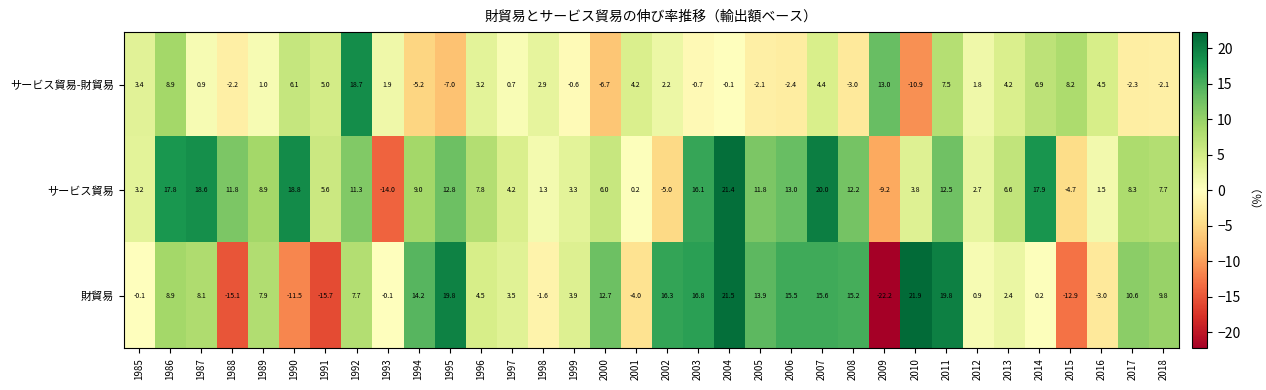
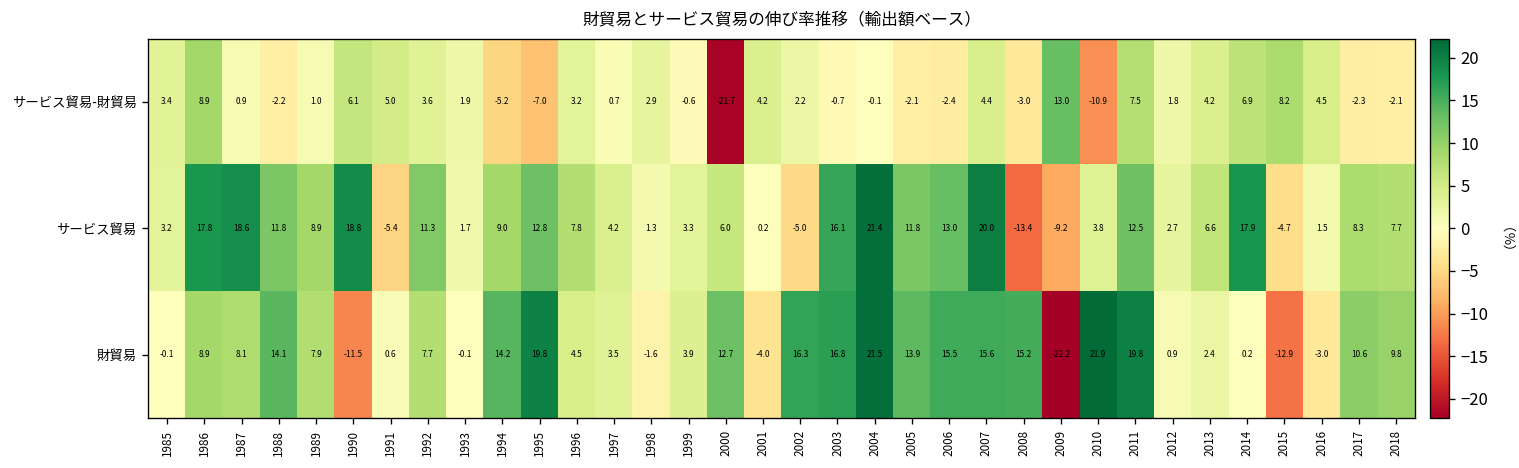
  {
    "サービス貿易-財貿易": {
      "1985": 3.4,
      "1986": 8.9,
      "1987": 0.9,
      "1988": -2.2,
      "1989": 1.0,
      "1990": 6.1,
      "1991": 5.0,
-     "1992": 18.7,
+     "1992": 3.6,
      "1993": 1.9,
      "1994": -5.2,
      "1995": -7.0,
      "1996": 3.2,
      "1997": 0.7,
      "1998": 2.9,
      "1999": -0.6,
-     "2000": -6.7,
+     "2000": -21.7,
      "2001": 4.2,
      "2002": 2.2,
      "2003": -0.7,
      "2004": -0.1,
      "2005": -2.1,
      "2006": -2.4,
      "2007": 4.4,
      "2008": -3.0,
      "2009": 13.0,
      "2010": -10.9,
      "2011": 7.5,
      "2012": 1.8,
      "2013": 4.2,
      "2014": 6.9,
      "2015": 8.2,
      "2016": 4.5,
      "2017": -2.3,
      "2018": -2.1
    },
    "サービス貿易": {
      "1985": 3.2,
      "1986": 17.8,
      "1987": 18.6,
      "1988": 11.8,
      "1989": 8.9,
      "1990": 18.8,
-     "1991": 5.6,
+     "1991": -5.4,
      "1992": 11.3,
-     "1993": -14.0,
+     "1993": 1.7,
      "1994": 9.0,
      "1995": 12.8,
      "1996": 7.8,
      "1997": 4.2,
      "1998": 1.3,
      "1999": 3.3,
      "2000": 6.0,
      "2001": 0.2,
      "2002": -5.0,
      "2003": 16.1,
      "2004": 21.4,
      "2005": 11.8,
      "2006": 13.0,
      "2007": 20.0,
-     "2008": 12.2,
+     "2008": -13.4,
      "2009": -9.2,
      "2010": 3.8,
      "2011": 12.5,
      "2012": 2.7,
      "2013": 6.6,
      "2014": 17.9,
      "2015": -4.7,
      "2016": 1.5,
      "2017": 8.3,
      "2018": 7.7
    },
    "財貿易": {
      "1985": -0.1,
      "1986": 8.9,
      "1987": 8.1,
-     "1988": -15.1,
+     "1988": 14.1,
      "1989": 7.9,
      "1990": -11.5,
-     "1991": -15.7,
+     "1991": 0.6,
      "1992": 7.7,
      "1993": -0.1,
      "1994": 14.2,
      "1995": 19.8,
      "1996": 4.5,
      "1997": 3.5,
      "1998": -1.6,
      "1999": 3.9,
      "2000": 12.7,
      "2001": -4.0,
      "2002": 16.3,
      "2003": 16.8,
      "2004": 21.5,
      "2005": 13.9,
      "2006": 15.5,
      "2007": 15.6,
      "2008": 15.2,
      "2009": -22.2,
      "2010": 21.9,
      "2011": 19.8,
      "2012": 0.9,
      "2013": 2.4,
      "2014": 0.2,
      "2015": -12.9,
      "2016": -3.0,
      "2017": 10.6,
      "2018": 9.8
    }
  }
